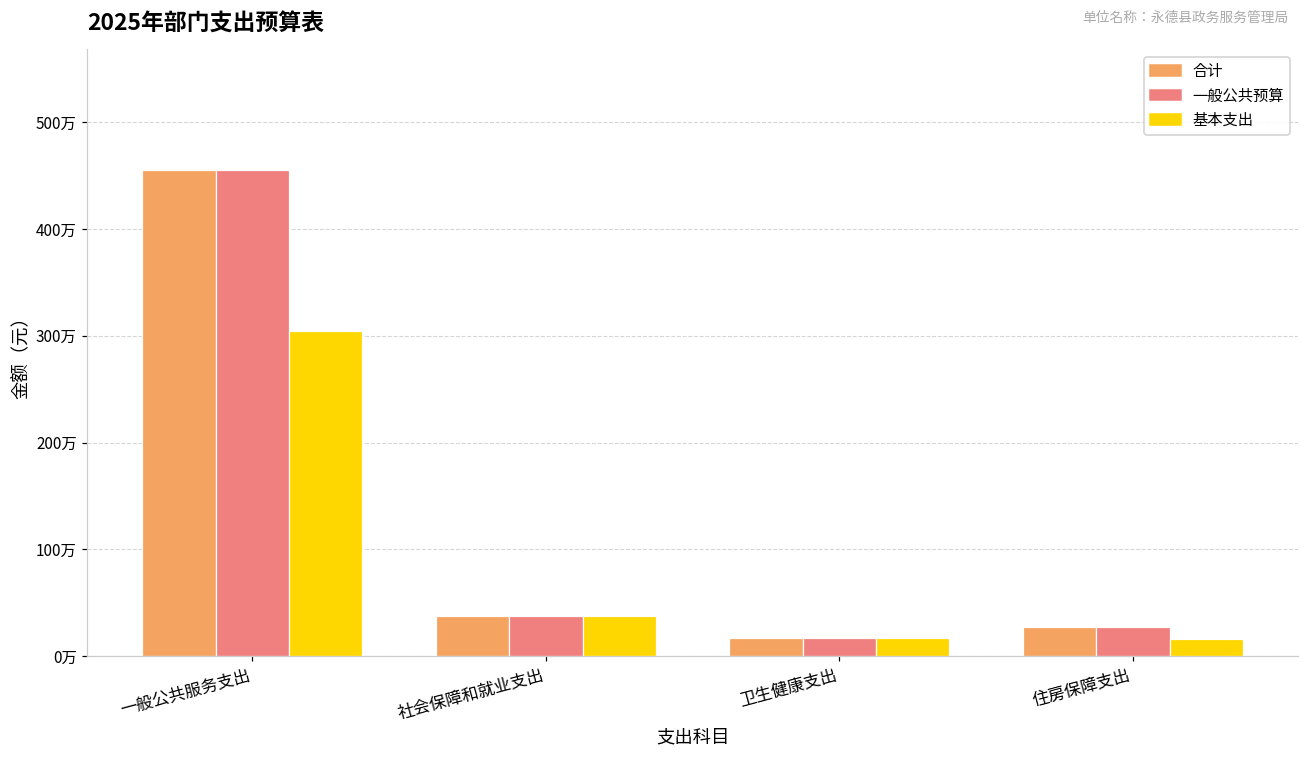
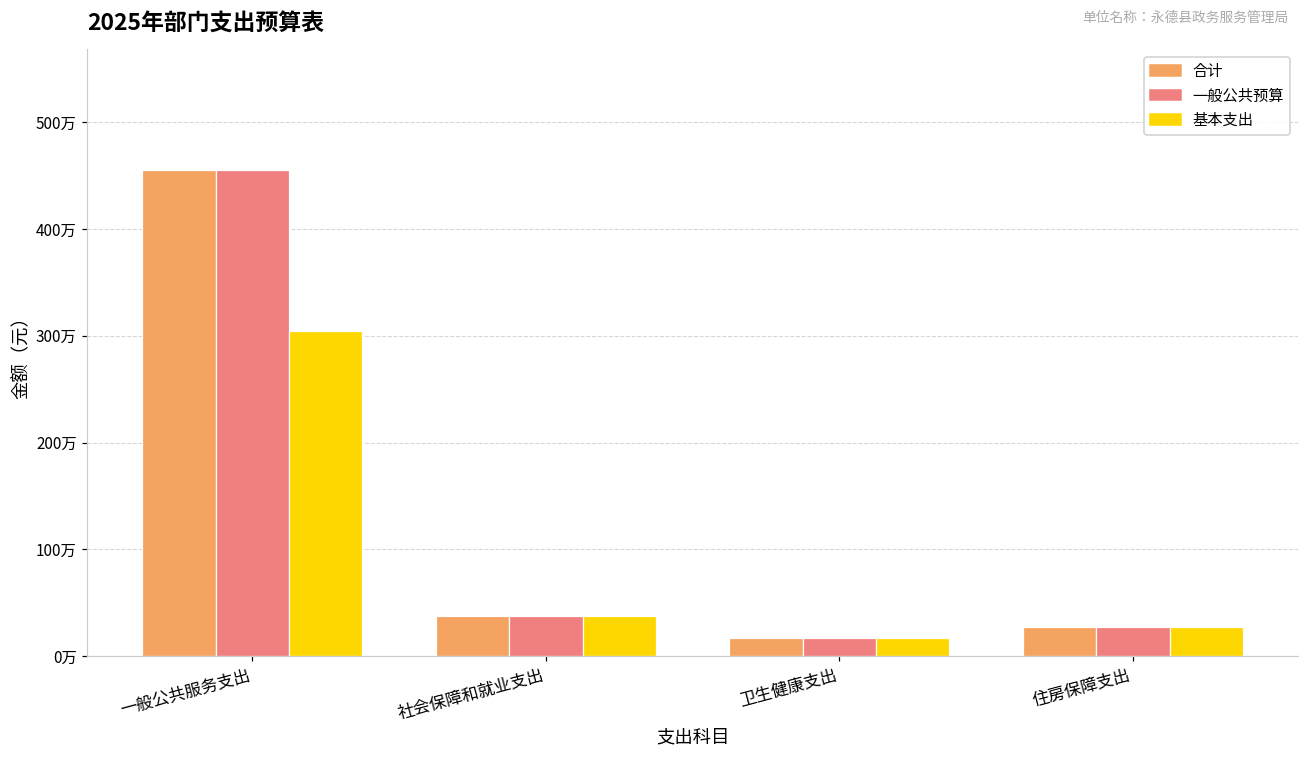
  {
    "基本支出": {
      "一般公共服务支出": "300万",
      "社会保障和就业支出": "40万",
      "卫生健康支出": "20万",
-     "住房保障支出": "20万"
+     "住房保障支出": "30万"
    }
  }
